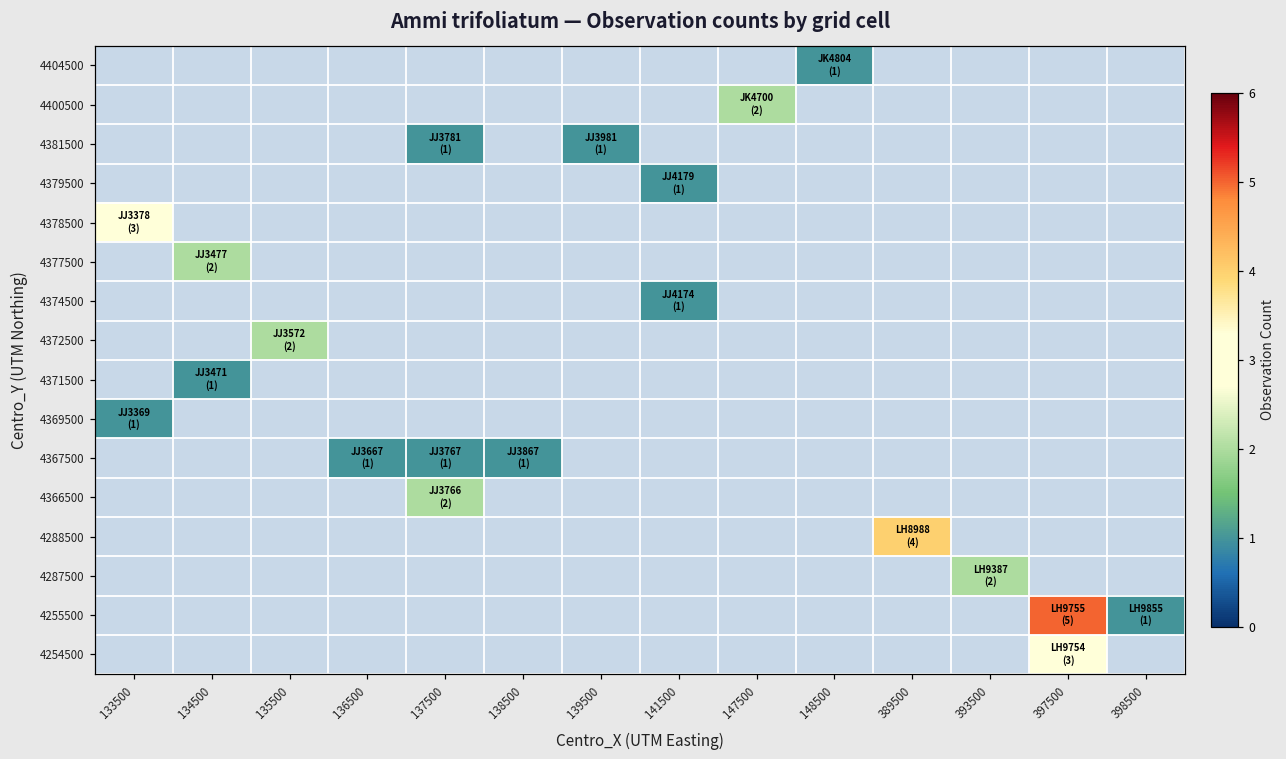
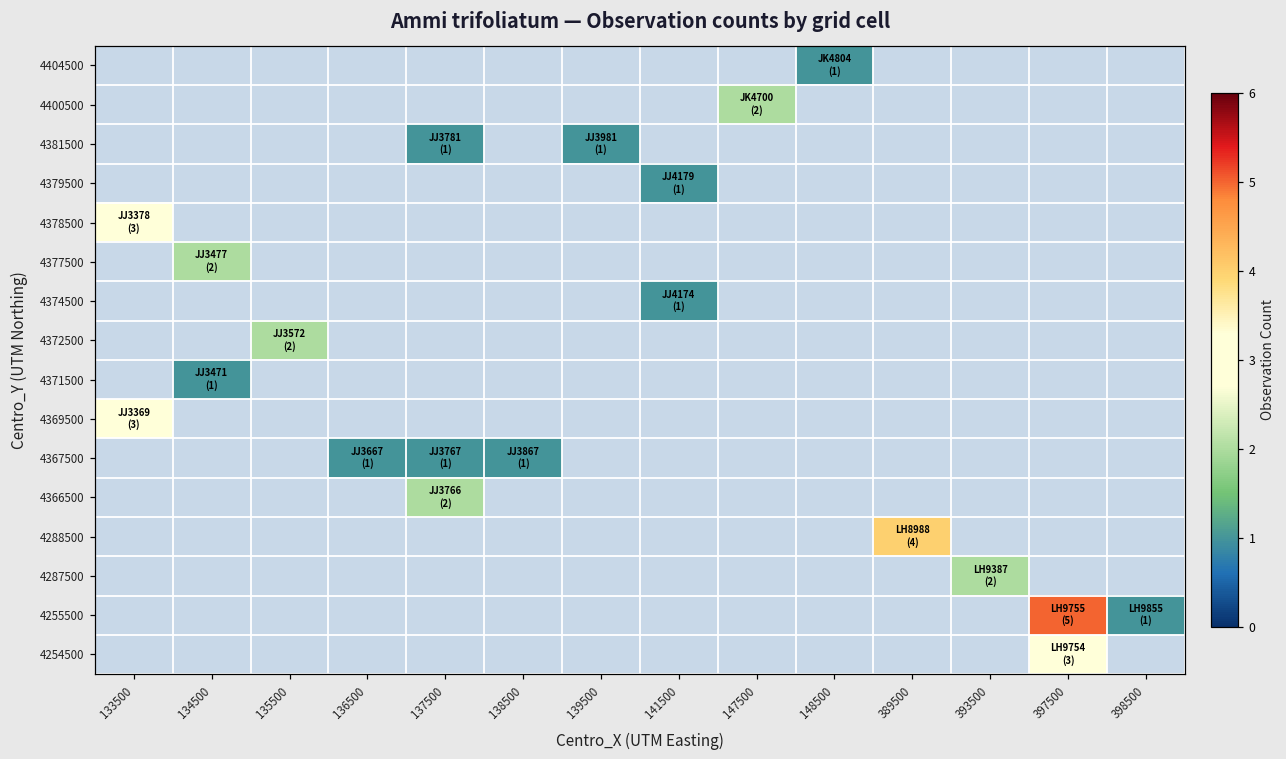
  {
    "4404500": {
      "148500": "(1)"
    },
    "4400500": {
      "147500": "(2)"
    },
    "4381500": {
      "137500": "(1)",
      "139500": "(1)"
    },
    "4379500": {
      "141500": "(1)"
    },
    "4378500": {
      "133500": "(3)"
    },
    "4377500": {
      "134500": "(2)"
    },
    "4374500": {
      "141500": "(1)"
    },
    "4372500": {
      "135500": "(2)"
    },
    "4371500": {
      "134500": "(1)"
    },
    "4369500": {
-     "133500": "(1)"
+     "133500": "(3)"
    },
    "4367500": {
      "136500": "(1)",
      "137500": "(1)",
      "138500": "(1)"
    },
    "4366500": {
      "137500": "(2)"
    },
    "4288500": {
      "389500": "(4)"
    },
    "4287500": {
      "393500": "(2)"
    },
    "4255500": {
      "397500": "(5)",
      "398500": "(1)"
    },
    "4254500": {
      "397500": "(3)"
    }
  }
